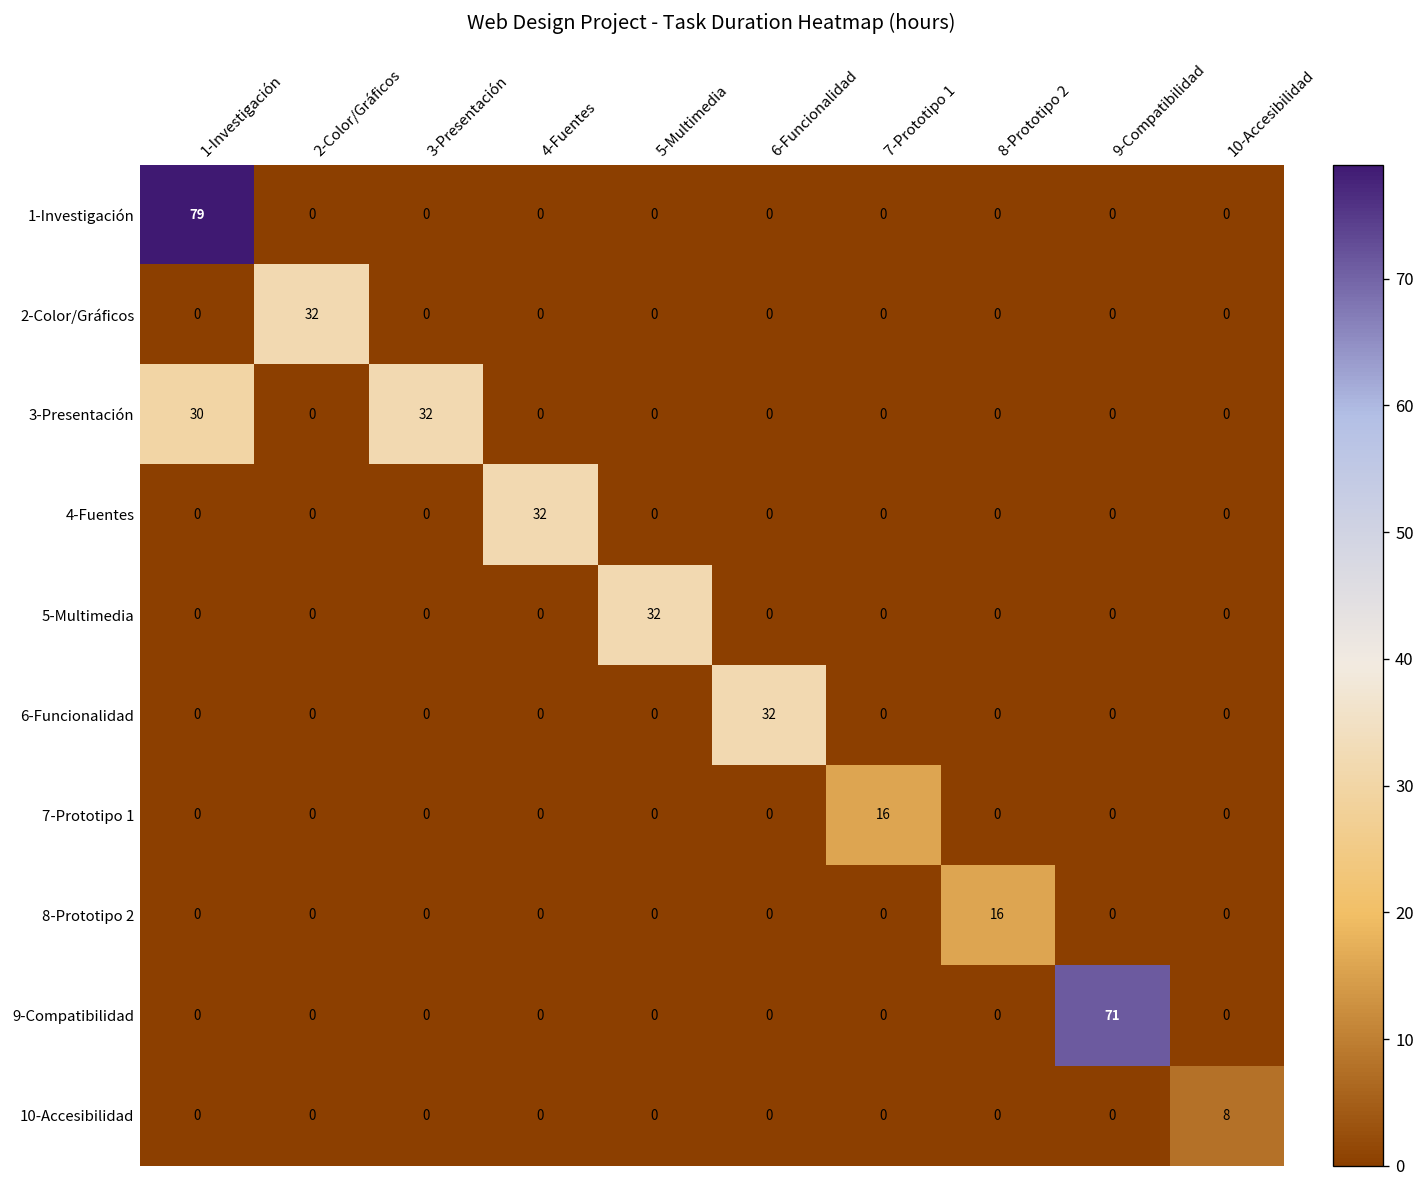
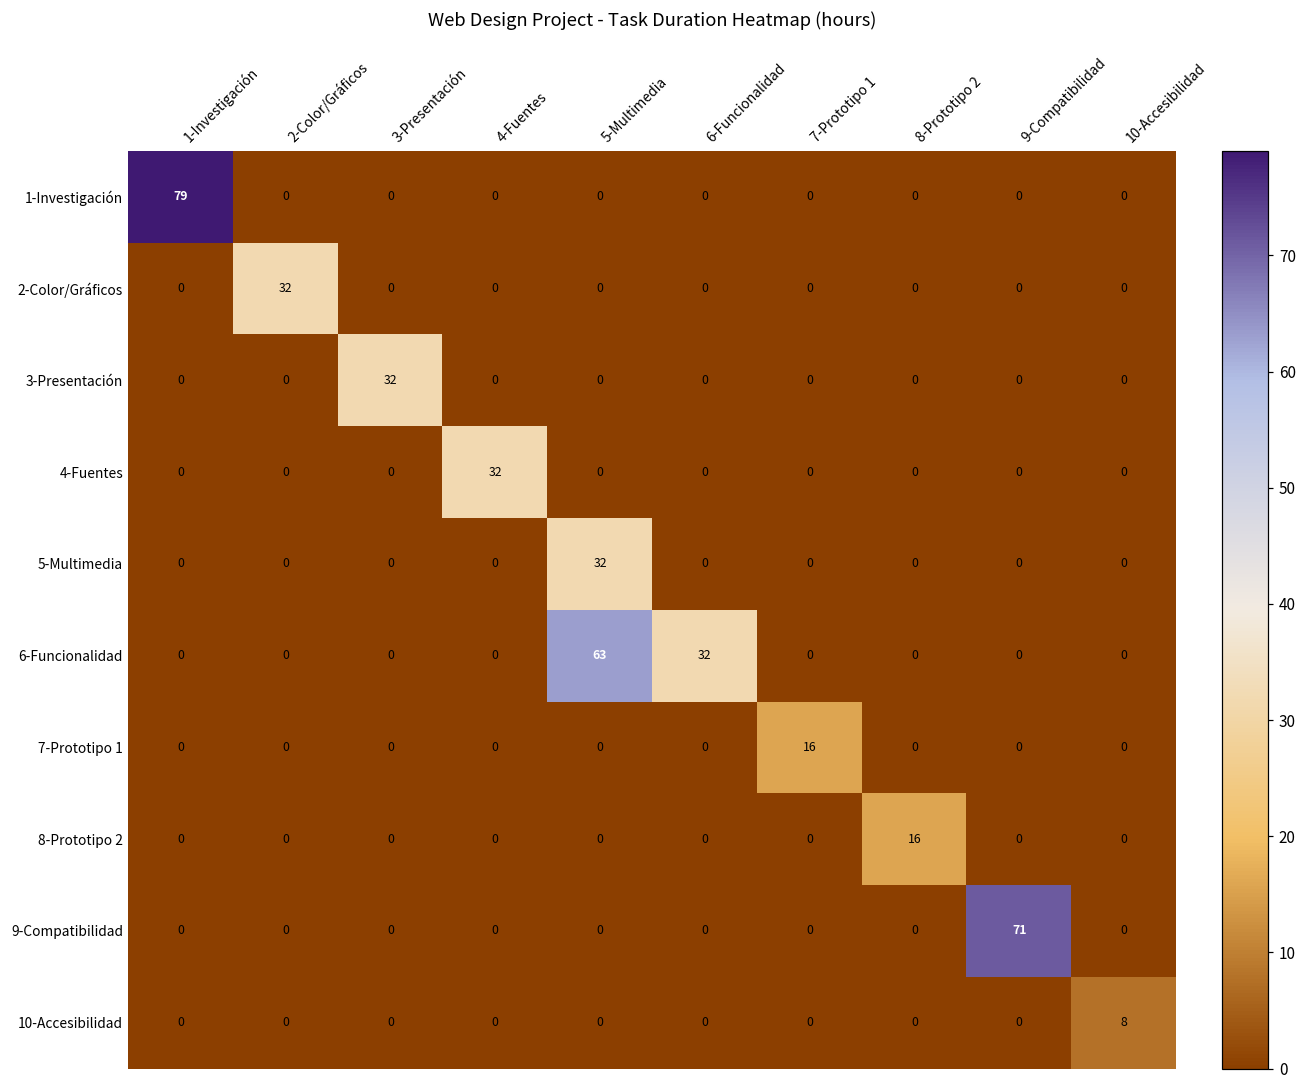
  {
    "1-Investigación": {
      "1-Investigación": 79,
      "2-Color/Gráficos": 0,
      "3-Presentación": 0,
      "4-Fuentes": 0,
      "5-Multimedia": 0,
      "6-Funcionalidad": 0,
      "7-Prototipo 1": 0,
      "8-Prototipo 2": 0,
      "9-Compatibilidad": 0,
      "10-Accesibilidad": 0
    },
    "2-Color/Gráficos": {
      "1-Investigación": 0,
      "2-Color/Gráficos": 32,
      "3-Presentación": 0,
      "4-Fuentes": 0,
      "5-Multimedia": 0,
      "6-Funcionalidad": 0,
      "7-Prototipo 1": 0,
      "8-Prototipo 2": 0,
      "9-Compatibilidad": 0,
      "10-Accesibilidad": 0
    },
    "3-Presentación": {
-     "1-Investigación": 30,
+     "1-Investigación": 0,
      "2-Color/Gráficos": 0,
      "3-Presentación": 32,
      "4-Fuentes": 0,
      "5-Multimedia": 0,
      "6-Funcionalidad": 0,
      "7-Prototipo 1": 0,
      "8-Prototipo 2": 0,
      "9-Compatibilidad": 0,
      "10-Accesibilidad": 0
    },
    "4-Fuentes": {
      "1-Investigación": 0,
      "2-Color/Gráficos": 0,
      "3-Presentación": 0,
      "4-Fuentes": 32,
      "5-Multimedia": 0,
      "6-Funcionalidad": 0,
      "7-Prototipo 1": 0,
      "8-Prototipo 2": 0,
      "9-Compatibilidad": 0,
      "10-Accesibilidad": 0
    },
    "5-Multimedia": {
      "1-Investigación": 0,
      "2-Color/Gráficos": 0,
      "3-Presentación": 0,
      "4-Fuentes": 0,
      "5-Multimedia": 32,
      "6-Funcionalidad": 0,
      "7-Prototipo 1": 0,
      "8-Prototipo 2": 0,
      "9-Compatibilidad": 0,
      "10-Accesibilidad": 0
    },
    "6-Funcionalidad": {
      "1-Investigación": 0,
      "2-Color/Gráficos": 0,
      "3-Presentación": 0,
      "4-Fuentes": 0,
-     "5-Multimedia": 0,
+     "5-Multimedia": 63,
      "6-Funcionalidad": 32,
      "7-Prototipo 1": 0,
      "8-Prototipo 2": 0,
      "9-Compatibilidad": 0,
      "10-Accesibilidad": 0
    },
    "7-Prototipo 1": {
      "1-Investigación": 0,
      "2-Color/Gráficos": 0,
      "3-Presentación": 0,
      "4-Fuentes": 0,
      "5-Multimedia": 0,
      "6-Funcionalidad": 0,
      "7-Prototipo 1": 16,
      "8-Prototipo 2": 0,
      "9-Compatibilidad": 0,
      "10-Accesibilidad": 0
    },
    "8-Prototipo 2": {
      "1-Investigación": 0,
      "2-Color/Gráficos": 0,
      "3-Presentación": 0,
      "4-Fuentes": 0,
      "5-Multimedia": 0,
      "6-Funcionalidad": 0,
      "7-Prototipo 1": 0,
      "8-Prototipo 2": 16,
      "9-Compatibilidad": 0,
      "10-Accesibilidad": 0
    },
    "9-Compatibilidad": {
      "1-Investigación": 0,
      "2-Color/Gráficos": 0,
      "3-Presentación": 0,
      "4-Fuentes": 0,
      "5-Multimedia": 0,
      "6-Funcionalidad": 0,
      "7-Prototipo 1": 0,
      "8-Prototipo 2": 0,
      "9-Compatibilidad": 71,
      "10-Accesibilidad": 0
    },
    "10-Accesibilidad": {
      "1-Investigación": 0,
      "2-Color/Gráficos": 0,
      "3-Presentación": 0,
      "4-Fuentes": 0,
      "5-Multimedia": 0,
      "6-Funcionalidad": 0,
      "7-Prototipo 1": 0,
      "8-Prototipo 2": 0,
      "9-Compatibilidad": 0,
      "10-Accesibilidad": 8
    }
  }
